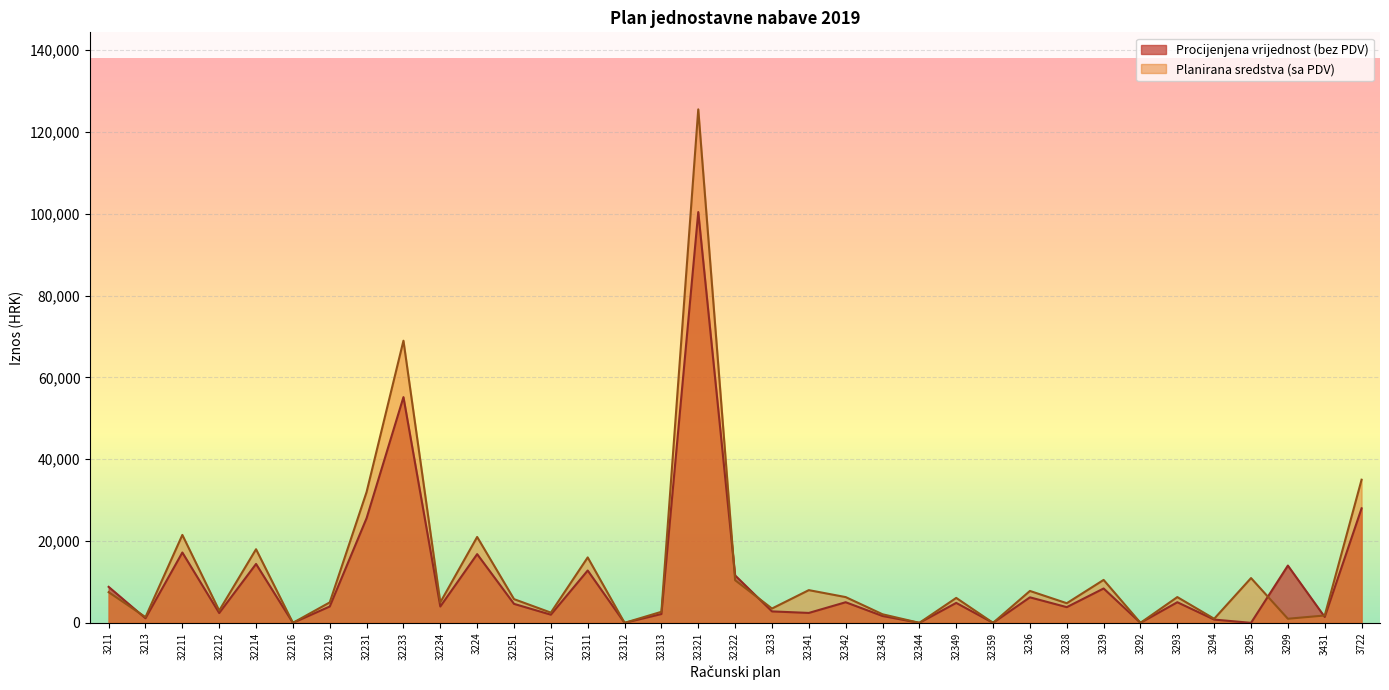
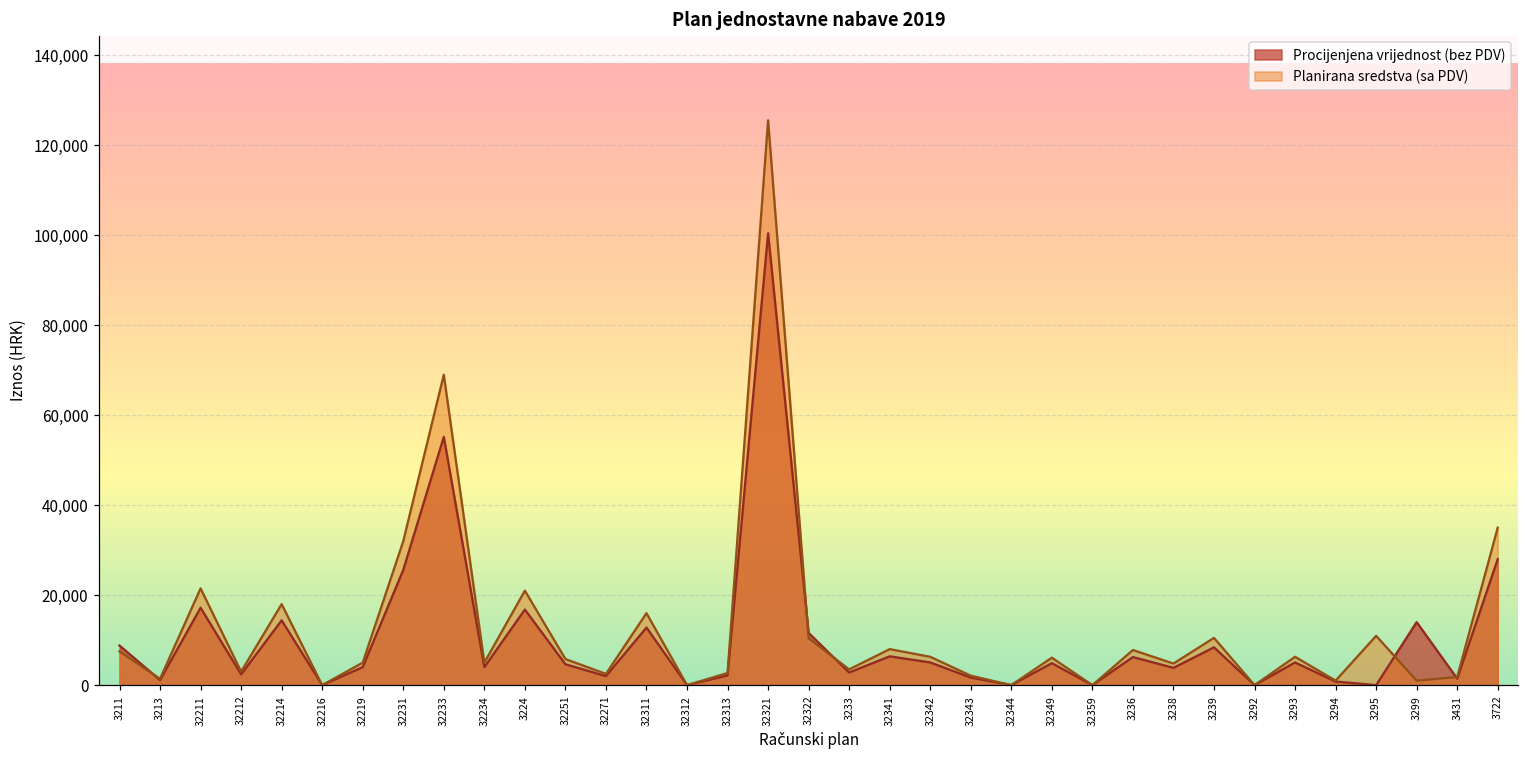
  {
    "Procijenjena vrijednost (bez PDV)": {
      "3211": "9,000",
      "32211": "17,000",
      "32214": "14,000",
      "32219": "4,000",
      "32231": "26,000",
      "32233": "55,000",
      "32234": "4,000",
      "3224": "17,000",
      "32251": "5,000",
      "32311": "13,000",
      "32321": "100,000",
      "32322": "12,000",
      "3233": "3,000",
-     "32341": "2,000",
+     "32341": "6,000",
      "32342": "5,000",
      "32349": "5,000",
      "3236": "6,000",
      "3238": "4,000",
      "3239": "8,000",
      "3293": "5,000",
      "3295": "0",
      "3299": "14,000",
      "3722": "28,000"
    },
    "Planirana sredstva (sa PDV)": {
      "3211": "8,000",
      "32211": "22,000",
      "32214": "18,000",
      "32219": "5,000",
      "32231": "32,000",
      "32233": "69,000",
      "32234": "5,000",
      "3224": "21,000",
      "32251": "6,000",
      "32311": "16,000",
      "32321": "126,000",
      "32322": "10,000",
      "3233": "4,000",
      "32341": "8,000",
      "32342": "6,000",
      "32349": "6,000",
      "3236": "8,000",
      "3238": "5,000",
      "3239": "11,000",
      "3293": "6,000",
      "3295": "11,000",
      "3299": "1,000",
      "3722": "35,000"
    }
  }
